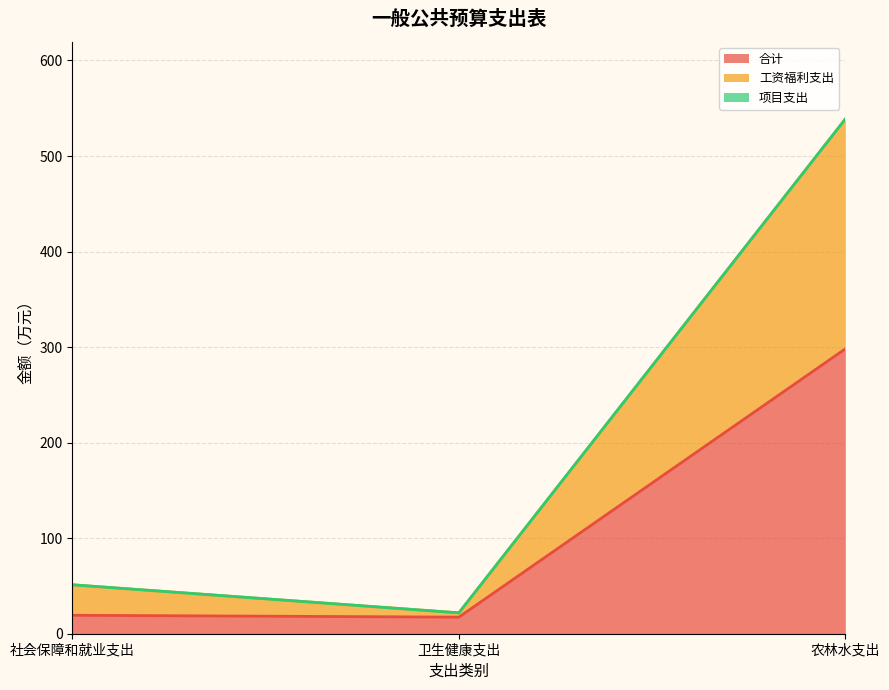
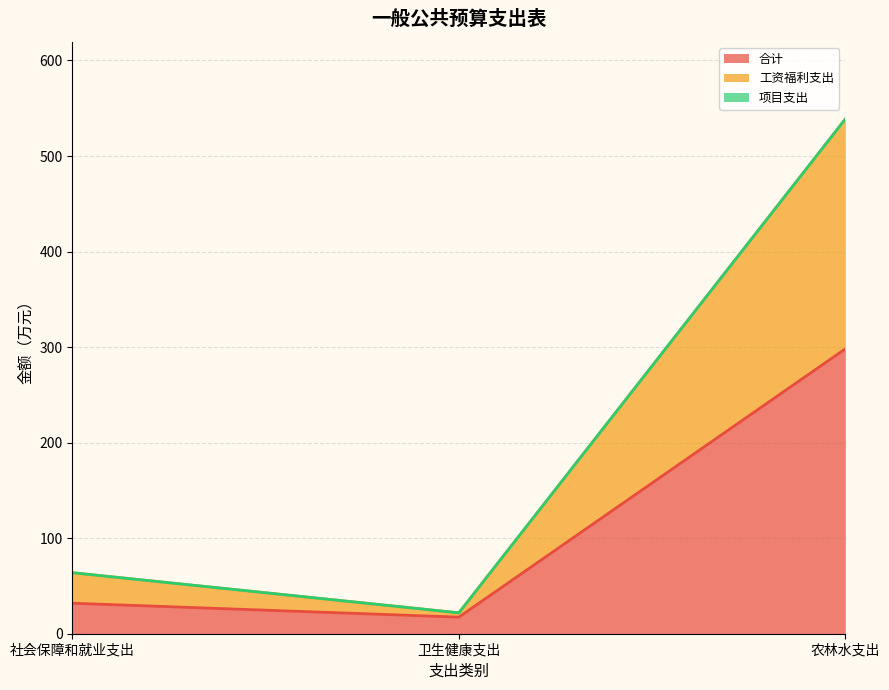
  {
    "合计": {
-     "社会保障和就业支出": 20,
+     "社会保障和就业支出": 30,
      "卫生健康支出": 20,
      "农林水支出": 300
    },
    "项目支出": {
      "卫生健康支出": 0
    }
  }
